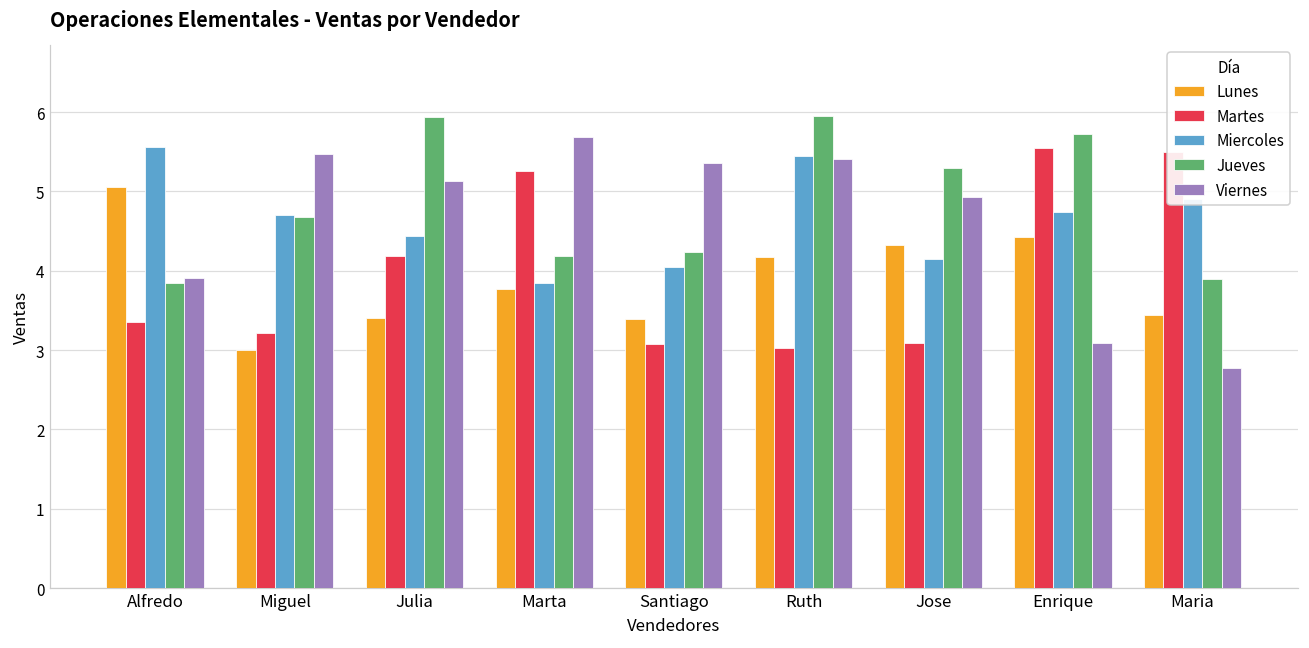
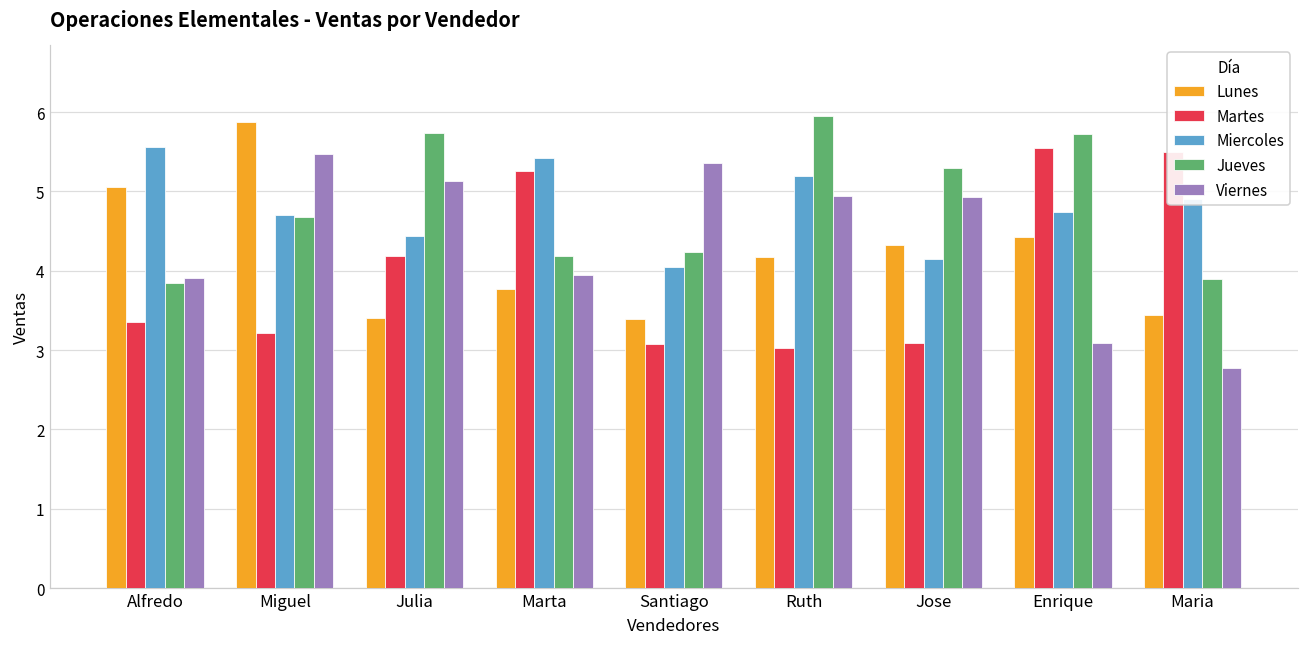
  {
    "Lunes": {
      "Alfredo": 5.1,
-     "Miguel": 3.0,
+     "Miguel": 5.9,
      "Julia": 3.4,
      "Marta": 3.8,
      "Santiago": 3.4,
      "Ruth": 4.2,
      "Jose": 4.3,
      "Enrique": 4.4,
      "Maria": 3.4
    },
    "Martes": {
      "Alfredo": 3.4,
      "Miguel": 3.2,
      "Julia": 4.2,
      "Marta": 5.3,
      "Santiago": 3.1,
      "Ruth": 3.0,
      "Jose": 3.1,
      "Enrique": 5.6
    },
    "Miercoles": {
      "Alfredo": 5.6,
      "Miguel": 4.7,
      "Julia": 4.4,
-     "Marta": 3.9,
+     "Marta": 5.4,
      "Santiago": 4.0,
-     "Ruth": 5.4,
+     "Ruth": 5.2,
      "Jose": 4.2,
      "Enrique": 4.7,
      "Maria": 4.9
    },
    "Jueves": {
      "Alfredo": 3.8,
      "Miguel": 4.7,
-     "Julia": 5.9,
+     "Julia": 5.7,
      "Marta": 4.2,
      "Santiago": 4.2,
      "Ruth": 6.0,
      "Jose": 5.3,
      "Enrique": 5.7,
      "Maria": 3.9
    },
    "Viernes": {
      "Alfredo": 3.9,
      "Miguel": 5.5,
      "Julia": 5.1,
-     "Marta": 5.7,
+     "Marta": 4.0,
      "Santiago": 5.4,
-     "Ruth": 5.4,
+     "Ruth": 4.9,
      "Jose": 4.9,
      "Enrique": 3.1,
      "Maria": 2.8
    }
  }
